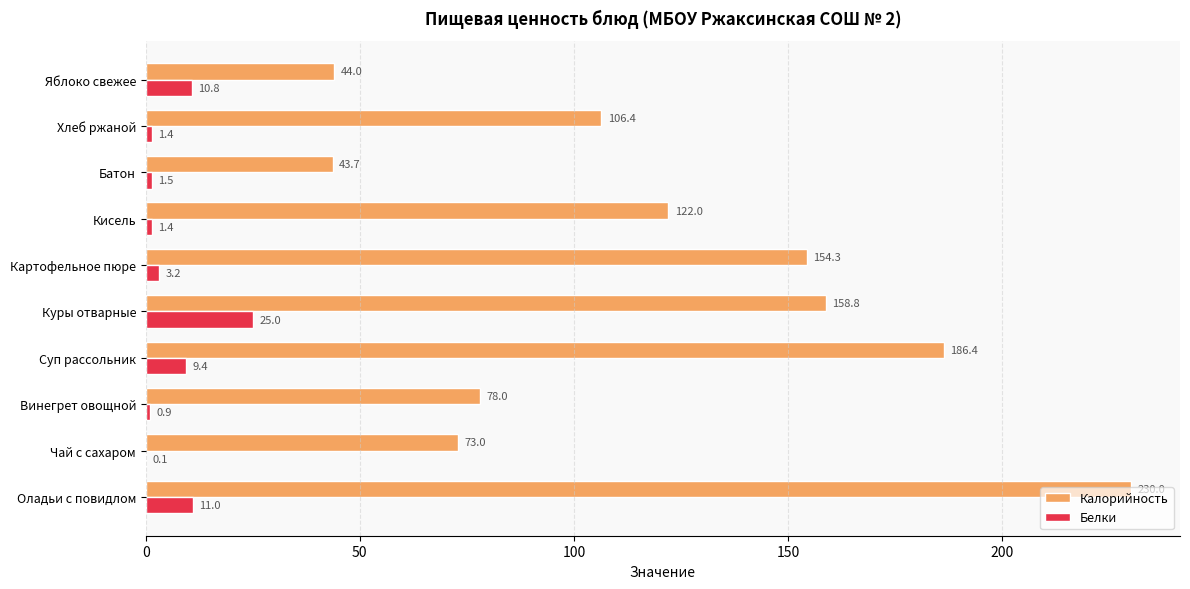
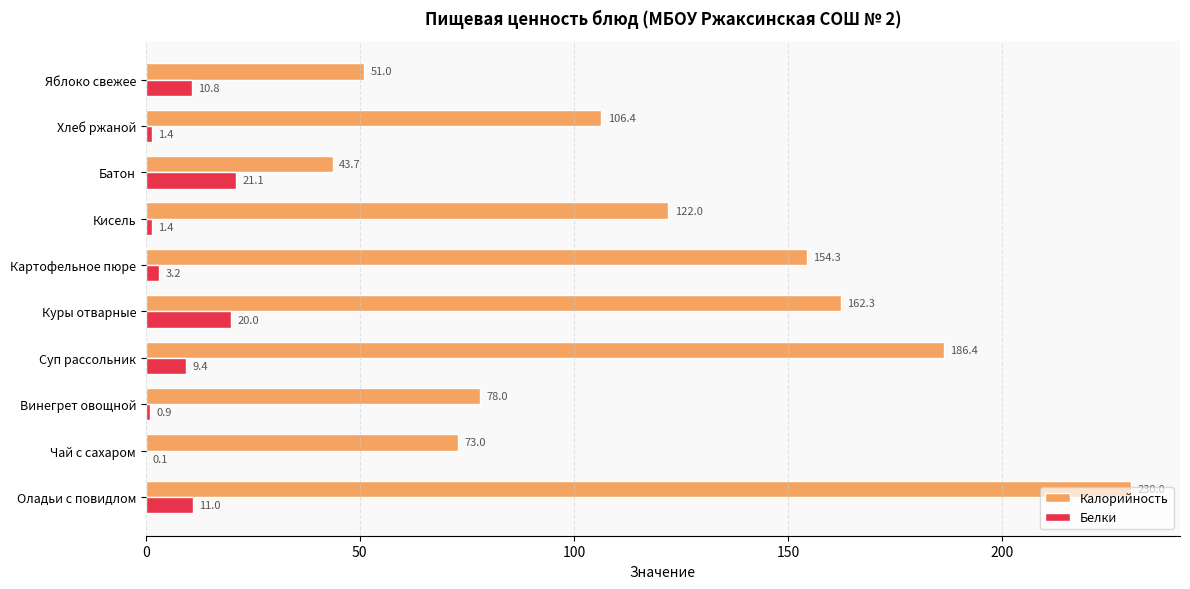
  {
    "Калорийность": {
-     "Яблоко свежее": 44.0,
+     "Яблоко свежее": 51.0,
      "Хлеб ржаной": 106.4,
      "Батон": 43.7,
      "Кисель": 122.0,
      "Картофельное пюре": 154.3,
-     "Куры отварные": 158.8,
+     "Куры отварные": 162.3,
      "Суп рассольник": 186.4,
      "Винегрет овощной": 78.0,
      "Чай с сахаром": 73.0
    },
    "Белки": {
      "Яблоко свежее": 10.8,
      "Хлеб ржаной": 1.4,
-     "Батон": 1.5,
+     "Батон": 21.1,
      "Кисель": 1.4,
      "Картофельное пюре": 3.2,
-     "Куры отварные": 25.0,
+     "Куры отварные": 20.0,
      "Суп рассольник": 9.4,
      "Винегрет овощной": 0.9,
      "Чай с сахаром": 0.1,
      "Оладьи с повидлом": 11.0
    }
  }
